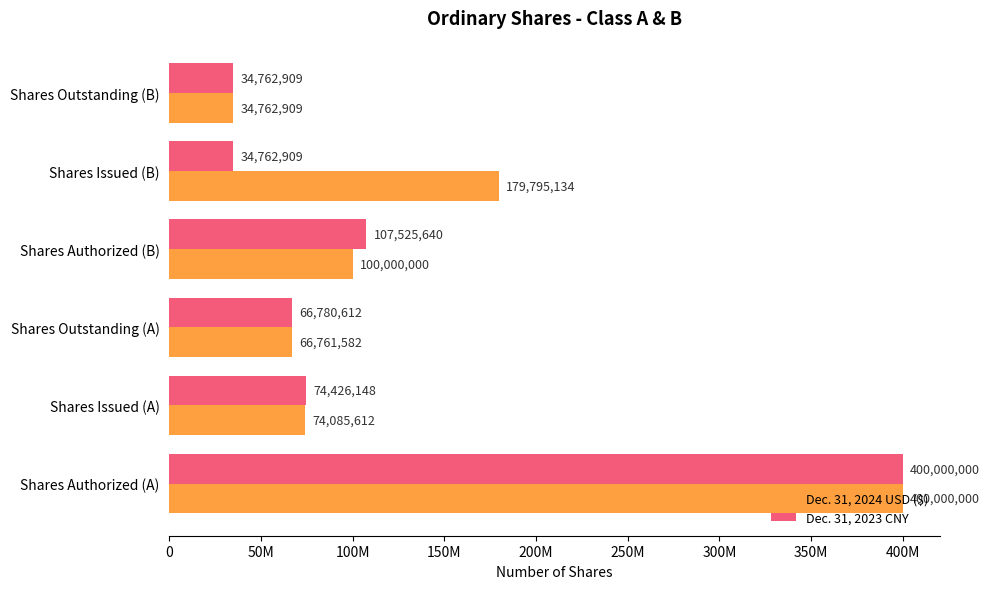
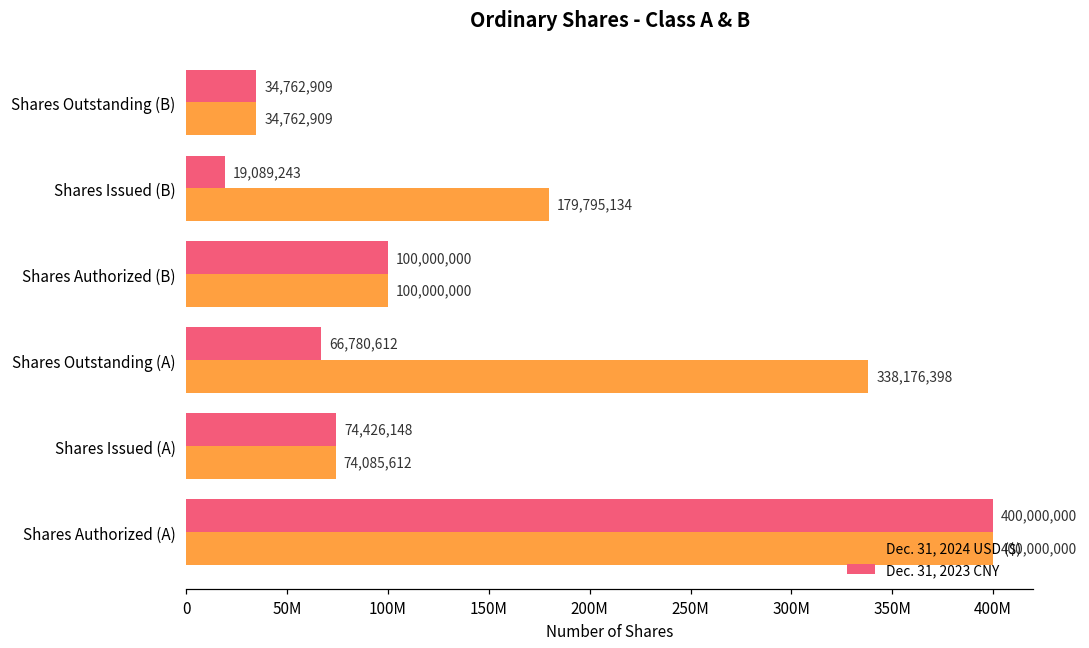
  {
    "Dec. 31, 2024 USD ($)": {
      "Shares Outstanding (B)": "34,762,909",
      "Shares Issued (B)": "179,795,134",
      "Shares Authorized (B)": "100,000,000",
-     "Shares Outstanding (A)": "66,761,582",
+     "Shares Outstanding (A)": "338,176,398",
      "Shares Issued (A)": "74,085,612",
      "Shares Authorized (A)": "400,000,000"
    },
    "Dec. 31, 2023 CNY": {
      "Shares Outstanding (B)": "34,762,909",
-     "Shares Issued (B)": "34,762,909",
-     "Shares Authorized (B)": "107,525,640",
+     "Shares Issued (B)": "19,089,243",
+     "Shares Authorized (B)": "100,000,000",
      "Shares Outstanding (A)": "66,780,612",
      "Shares Issued (A)": "74,426,148",
      "Shares Authorized (A)": "400,000,000"
    }
  }
